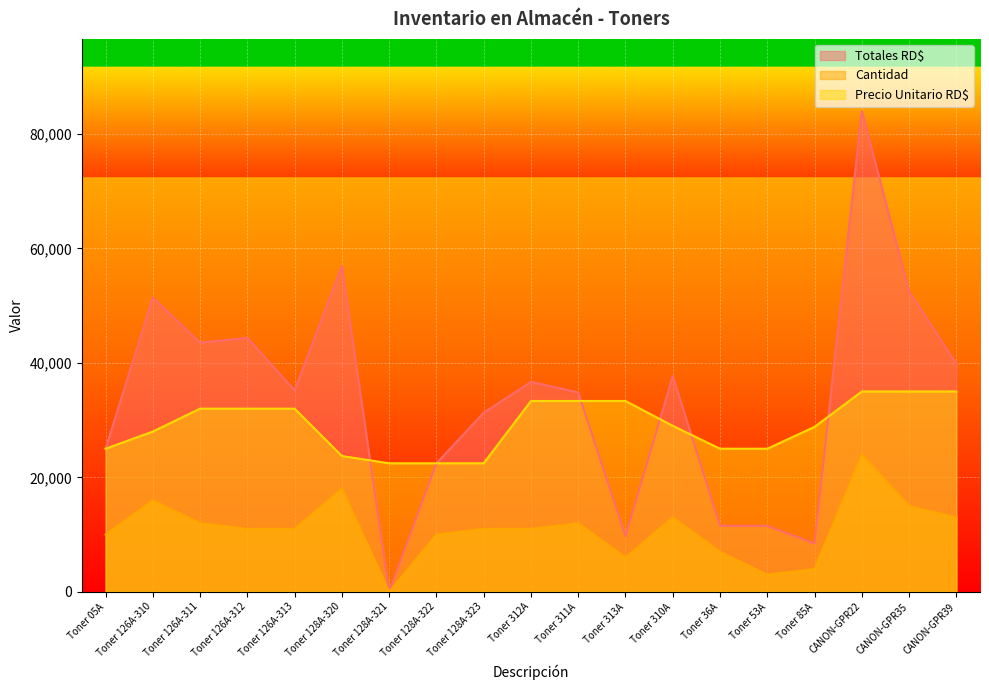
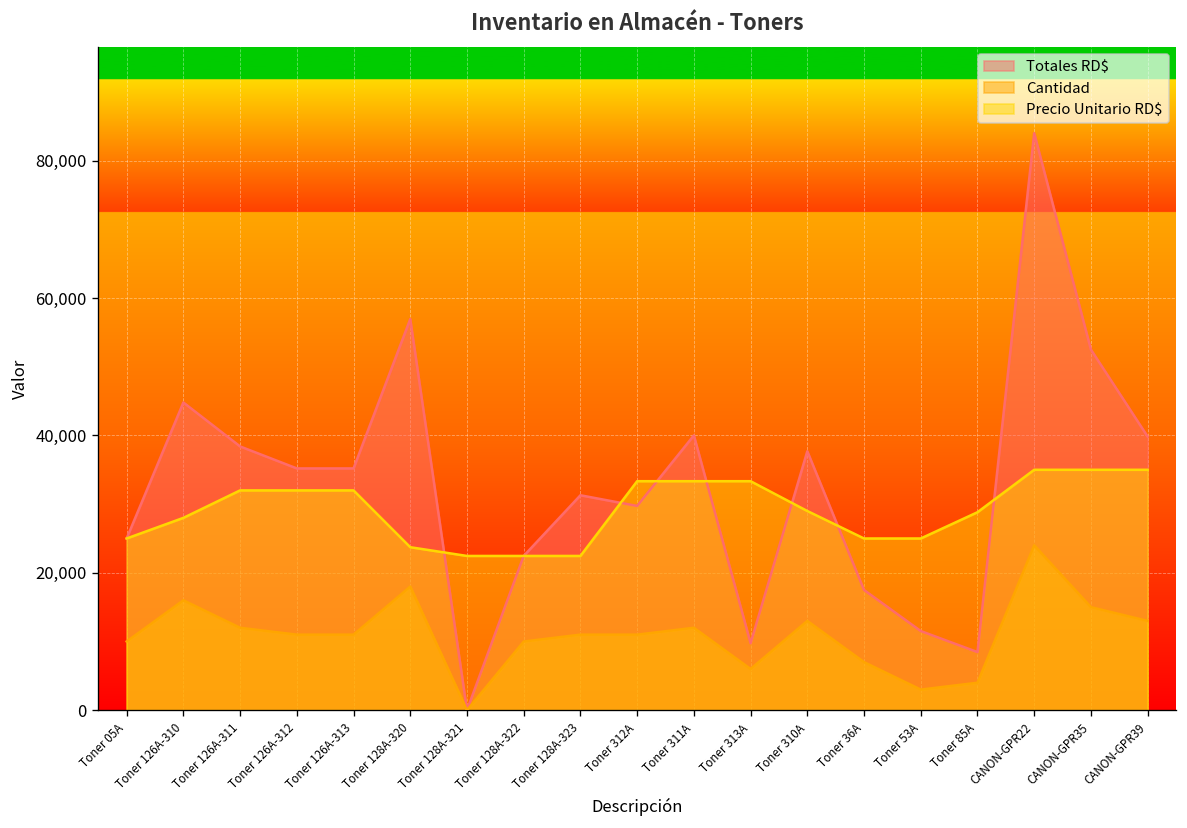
  {
    "Totales RD$": {
-     "Toner 126A-310": "51,000",
-     "Toner 126A-311": "44,000",
-     "Toner 126A-312": "44,000",
+     "Toner 126A-310": "45,000",
+     "Toner 126A-311": "38,000",
+     "Toner 126A-312": "35,000",
      "Toner 126A-313": "35,000",
      "Toner 128A-320": "57,000",
      "Toner 128A-323": "31,000",
-     "Toner 312A": "37,000",
-     "Toner 311A": "35,000",
+     "Toner 312A": "30,000",
+     "Toner 311A": "40,000",
      "Toner 313A": "10,000",
      "Toner 310A": "38,000",
-     "Toner 36A": "12,000",
+     "Toner 36A": "18,000",
      "Toner 53A": "12,000",
      "Toner 85A": "8,000",
      "CANON-GPR22": "84,000",
      "CANON-GPR35": "53,000",
      "CANON-GPR39": "40,000"
    }
  }
